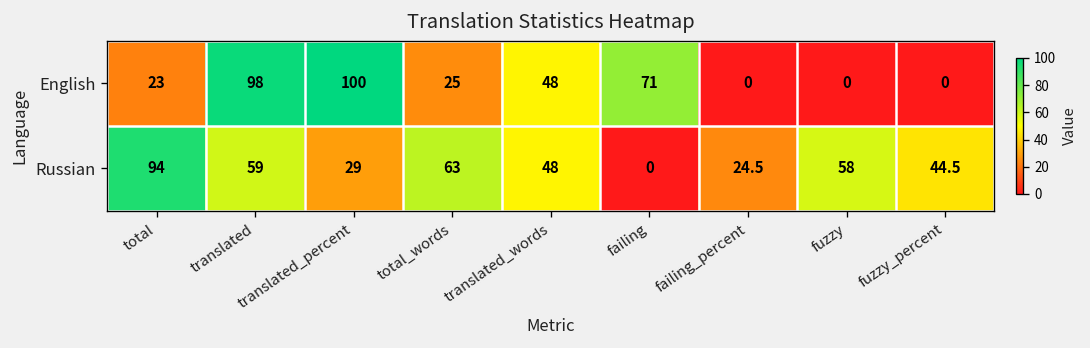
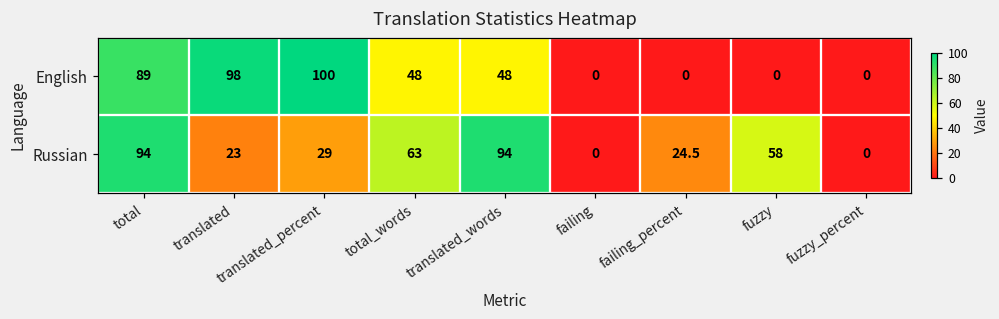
  {
    "English": {
-     "total": 23,
+     "total": 89,
      "translated": 98,
      "translated_percent": 100,
-     "total_words": 25,
+     "total_words": 48,
      "translated_words": 48,
-     "failing": 71,
+     "failing": 0,
      "failing_percent": 0,
      "fuzzy": 0,
      "fuzzy_percent": 0
    },
    "Russian": {
      "total": 94,
-     "translated": 59,
+     "translated": 23,
      "translated_percent": 29,
      "total_words": 63,
-     "translated_words": 48,
+     "translated_words": 94,
      "failing": 0,
      "failing_percent": 24.5,
      "fuzzy": 58,
-     "fuzzy_percent": 44.5
+     "fuzzy_percent": 0
    }
  }
